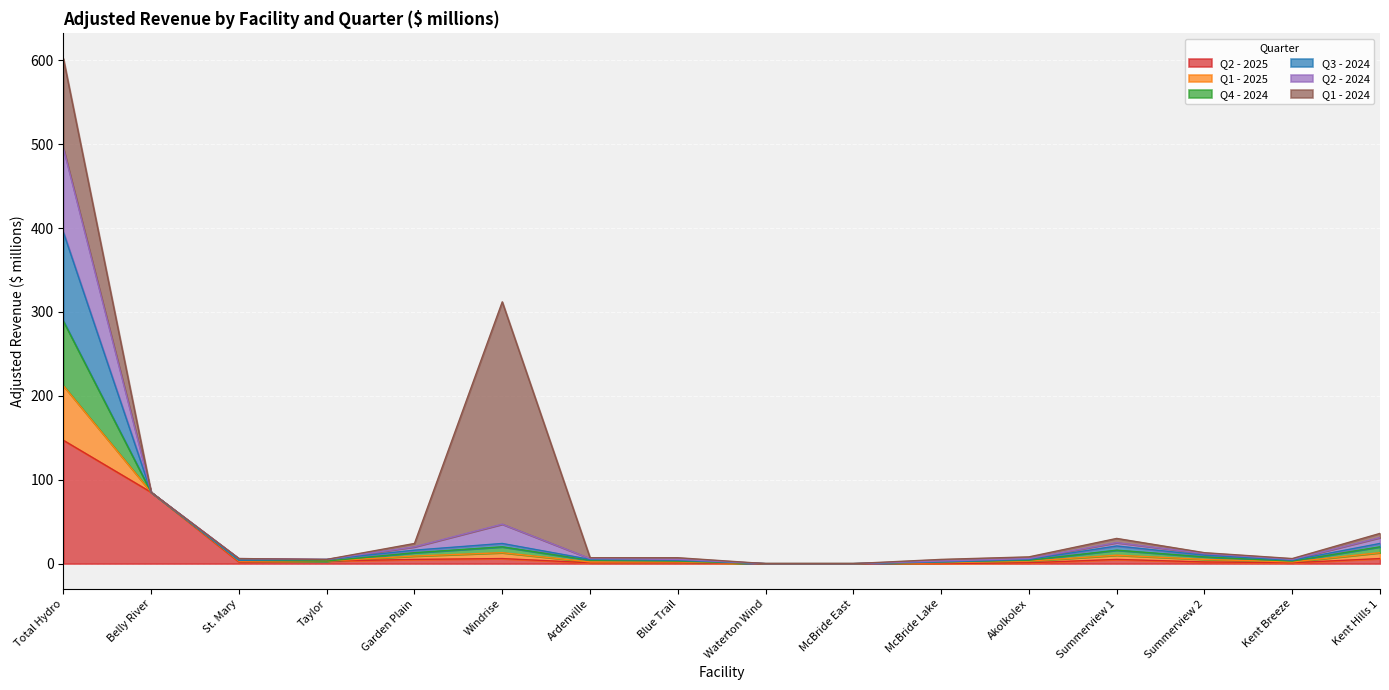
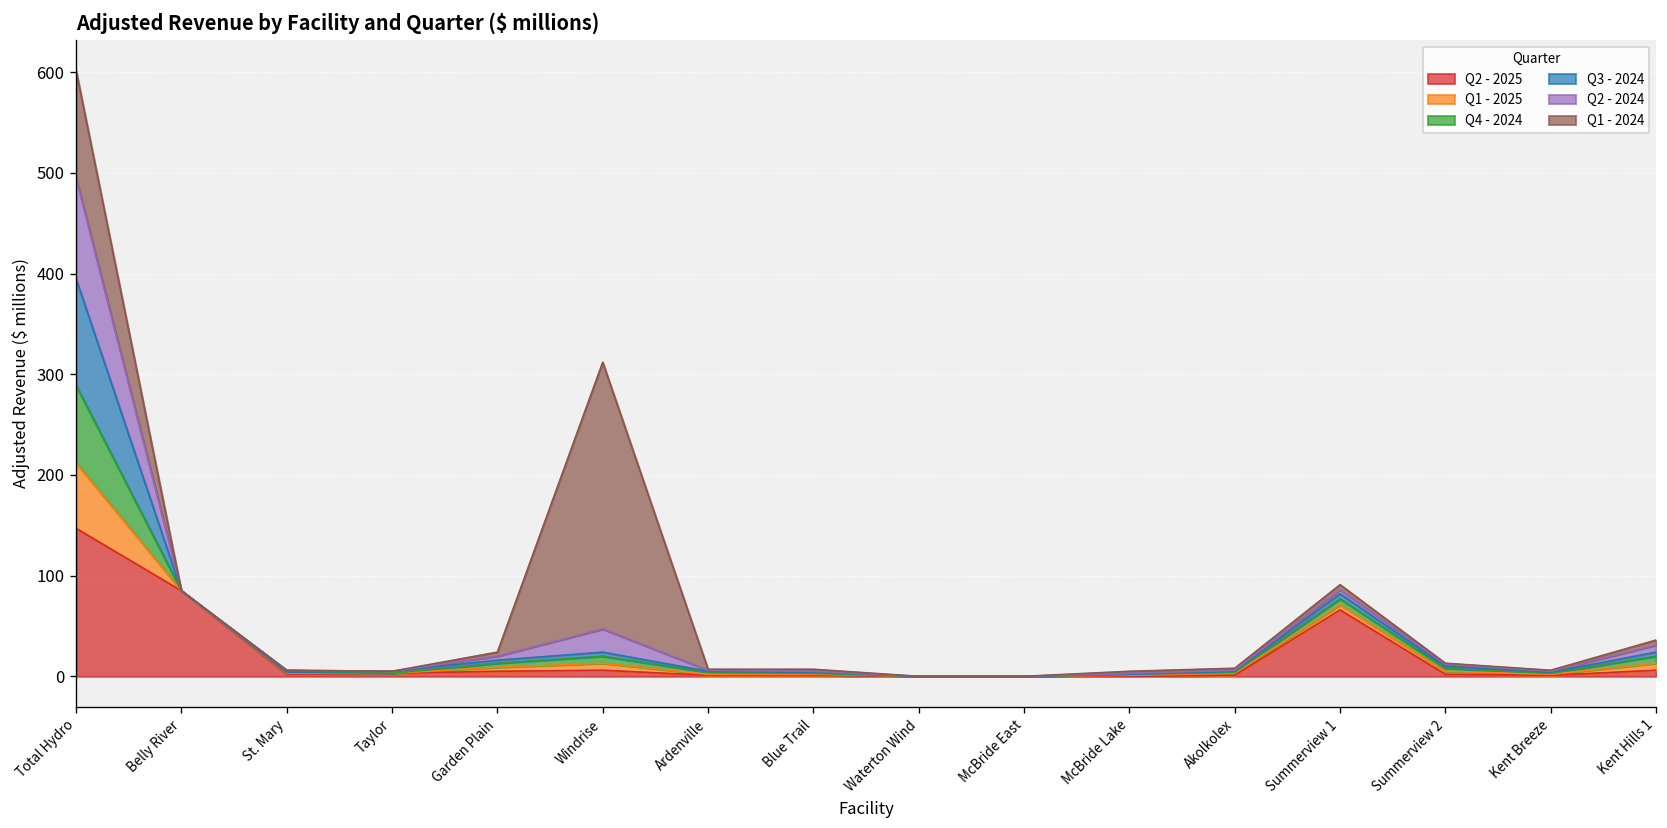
  {
    "Q2 - 2025": {
      "Total Hydro": 150,
      "Garden Plain": 10,
      "Windrise": 10,
-     "Summerview 1": 10,
+     "Summerview 1": 70,
      "Kent Hills 1": 10
    },
    "Q1 - 2025": {
      "Total Hydro": 70,
      "Garden Plain": 0,
      "Windrise": 10,
      "Summerview 1": 10,
      "Kent Hills 1": 10
    },
    "Q4 - 2024": {
      "Total Hydro": 80,
      "Windrise": 10,
      "Summerview 1": 10,
      "Kent Hills 1": 10
    },
    "Q3 - 2024": {
      "Total Hydro": 110,
      "Windrise": 0,
      "Summerview 1": 10,
      "Kent Hills 1": 0
    },
    "Q2 - 2024": {
      "Total Hydro": 100,
      "Garden Plain": 0,
      "Windrise": 20,
      "Summerview 1": 0,
      "Kent Hills 1": 10
    },
    "Q1 - 2024": {
      "Total Hydro": 110,
      "Garden Plain": 0,
      "Windrise": 270,
      "Summerview 1": 10,
      "Kent Hills 1": 10
    }
  }
